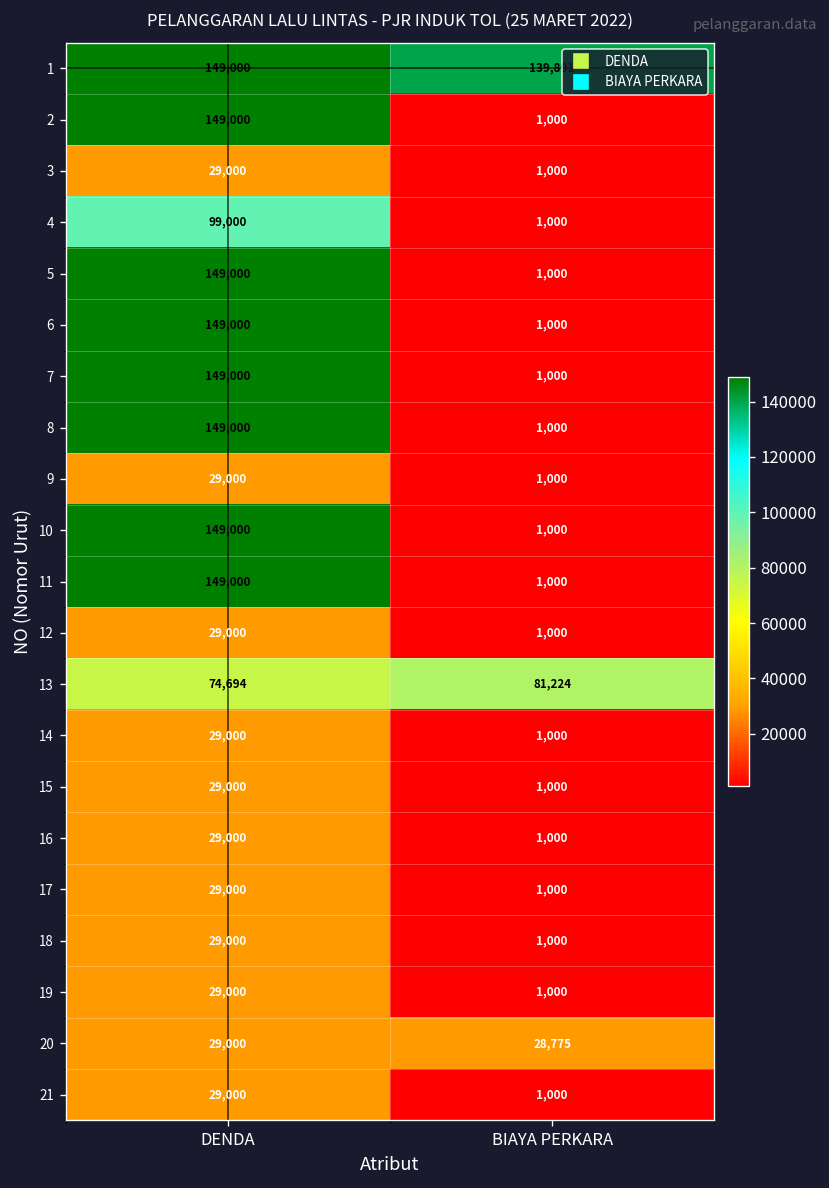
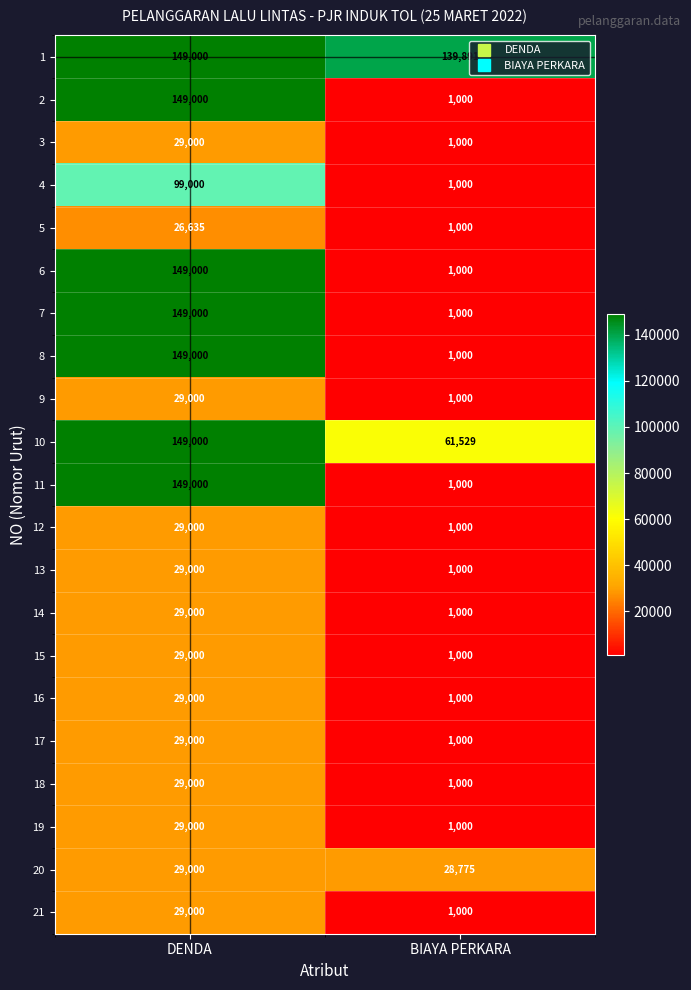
  {
    "1": {
      "DENDA": "149,000"
    },
    "2": {
      "DENDA": "149,000",
      "BIAYA PERKARA": "1,000"
    },
    "3": {
      "DENDA": "29,000",
      "BIAYA PERKARA": "1,000"
    },
    "4": {
      "DENDA": "99,000",
      "BIAYA PERKARA": "1,000"
    },
    "5": {
-     "DENDA": "149,000",
+     "DENDA": "26,635",
      "BIAYA PERKARA": "1,000"
    },
    "6": {
      "DENDA": "149,000",
      "BIAYA PERKARA": "1,000"
    },
    "7": {
      "DENDA": "149,000",
      "BIAYA PERKARA": "1,000"
    },
    "8": {
      "DENDA": "149,000",
      "BIAYA PERKARA": "1,000"
    },
    "9": {
      "DENDA": "29,000",
      "BIAYA PERKARA": "1,000"
    },
    "10": {
      "DENDA": "149,000",
-     "BIAYA PERKARA": "1,000"
+     "BIAYA PERKARA": "61,529"
    },
    "11": {
      "DENDA": "149,000",
      "BIAYA PERKARA": "1,000"
    },
    "12": {
      "DENDA": "29,000",
      "BIAYA PERKARA": "1,000"
    },
    "13": {
-     "DENDA": "74,694",
-     "BIAYA PERKARA": "81,224"
+     "DENDA": "29,000",
+     "BIAYA PERKARA": "1,000"
    },
    "14": {
      "DENDA": "29,000",
      "BIAYA PERKARA": "1,000"
    },
    "15": {
      "DENDA": "29,000",
      "BIAYA PERKARA": "1,000"
    },
    "16": {
      "DENDA": "29,000",
      "BIAYA PERKARA": "1,000"
    },
    "17": {
      "DENDA": "29,000",
      "BIAYA PERKARA": "1,000"
    },
    "18": {
      "DENDA": "29,000",
      "BIAYA PERKARA": "1,000"
    },
    "19": {
      "DENDA": "29,000",
      "BIAYA PERKARA": "1,000"
    },
    "20": {
      "DENDA": "29,000",
      "BIAYA PERKARA": "28,775"
    },
    "21": {
      "DENDA": "29,000",
      "BIAYA PERKARA": "1,000"
    }
  }
